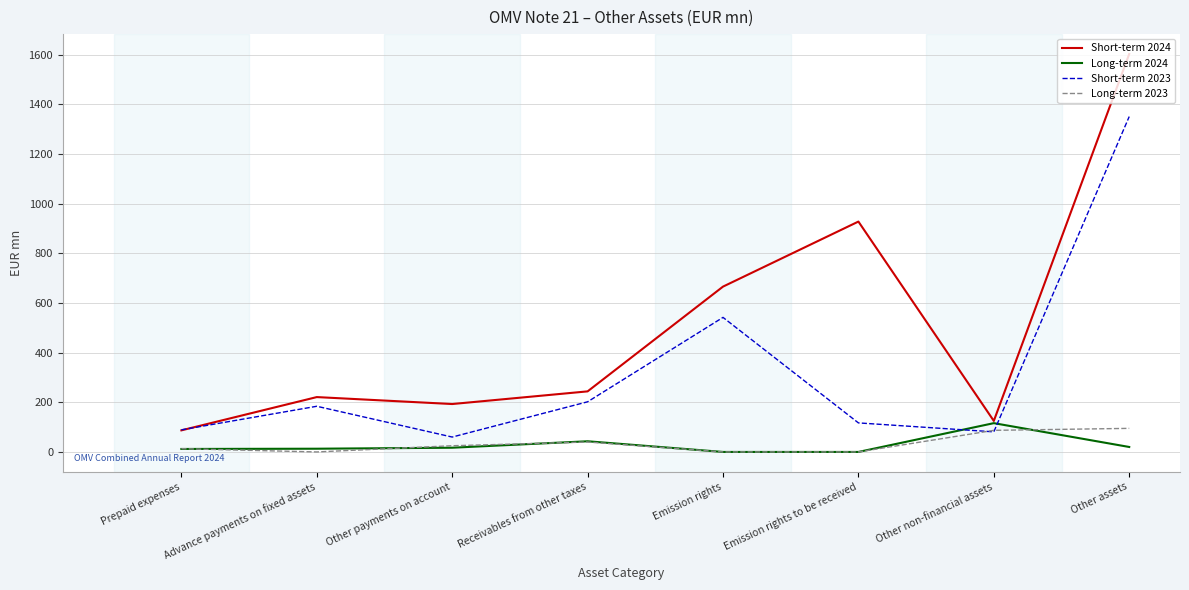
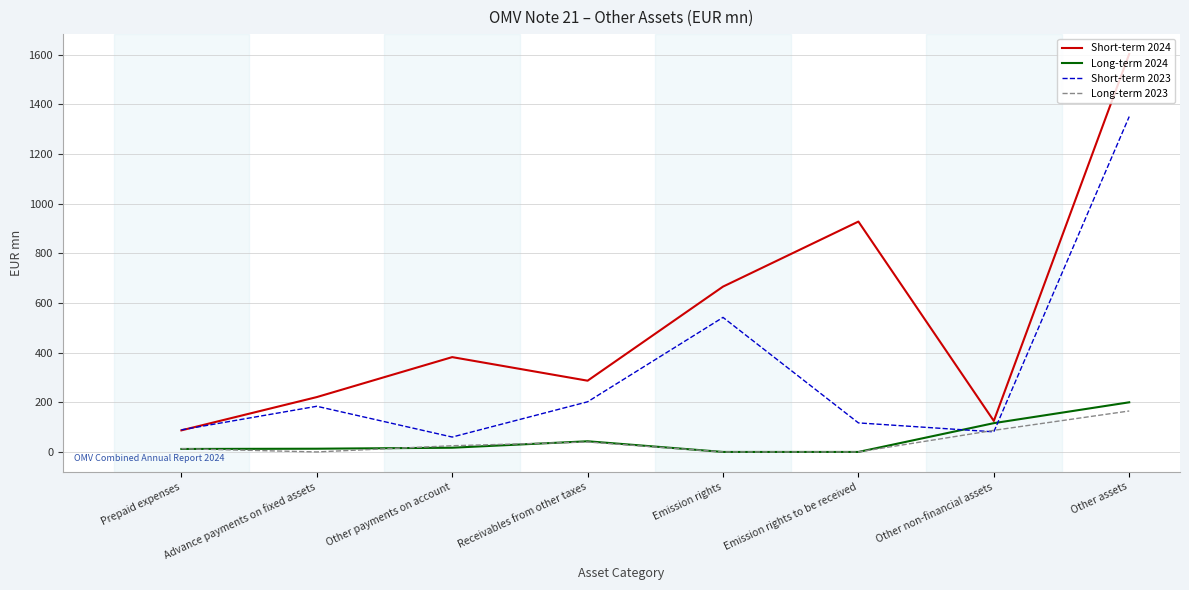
  {
    "Short-term 2024": {
      "Advance payments on fixed assets": 220,
-     "Other payments on account": 190,
-     "Receivables from other taxes": 240,
+     "Other payments on account": 380,
+     "Receivables from other taxes": 290,
      "Emission rights": 670,
      "Emission rights to be received": 930
    },
    "Long-term 2024": {
      "Advance payments on fixed assets": 10,
-     "Other assets": 20
+     "Other assets": 200
    },
    "Short-term 2023": {
      "Advance payments on fixed assets": 180,
      "Other payments on account": 60,
      "Receivables from other taxes": 200,
      "Emission rights": 540,
      "Emission rights to be received": 120,
      "Other assets": 1350
    },
    "Long-term 2023": {
      "Advance payments on fixed assets": 0,
-     "Other assets": 100
+     "Other assets": 170
    }
  }
